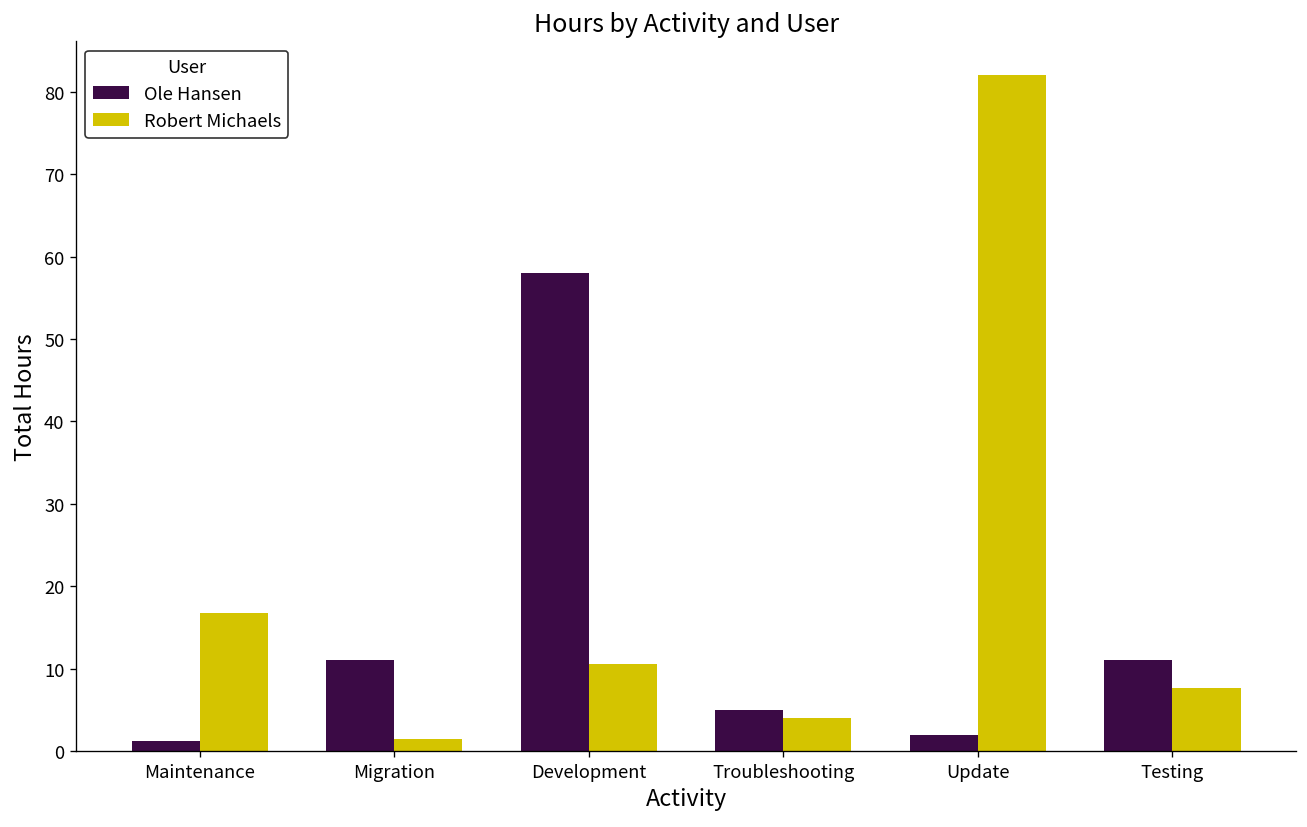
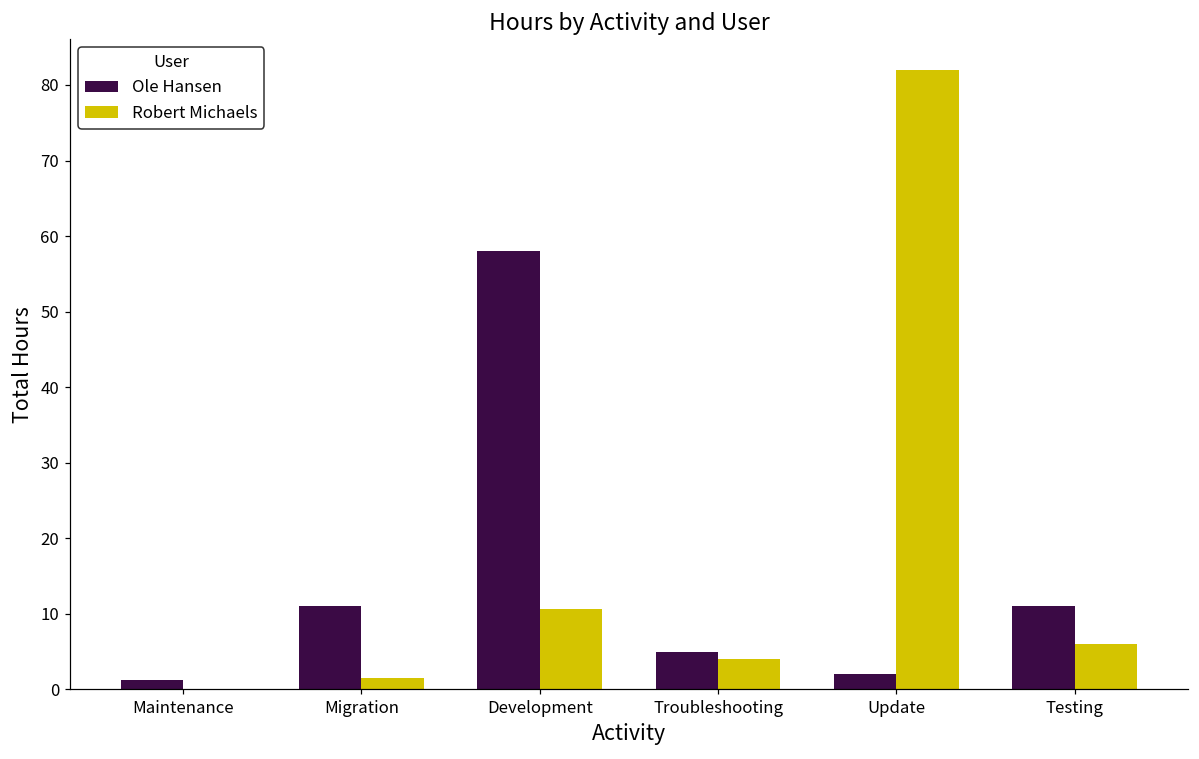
  {
    "Ole Hansen": {
      "Maintenance": 1,
      "Migration": 11,
      "Development": 58,
      "Troubleshooting": 5,
      "Update": 2,
      "Testing": 11
    },
    "Robert Michaels": {
-     "Maintenance": 17,
+     "Maintenance": 0,
      "Migration": 2,
      "Development": 11,
      "Troubleshooting": 4,
      "Update": 82,
-     "Testing": 8
+     "Testing": 6
    }
  }
